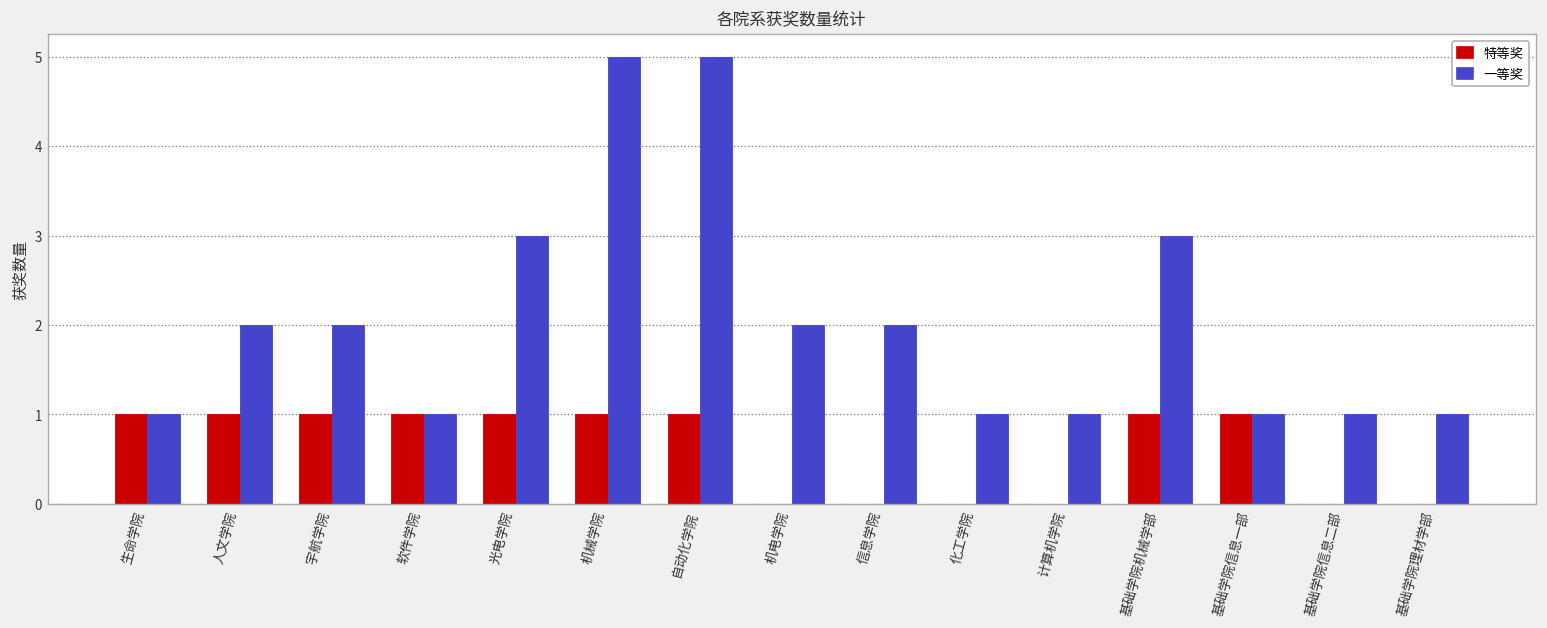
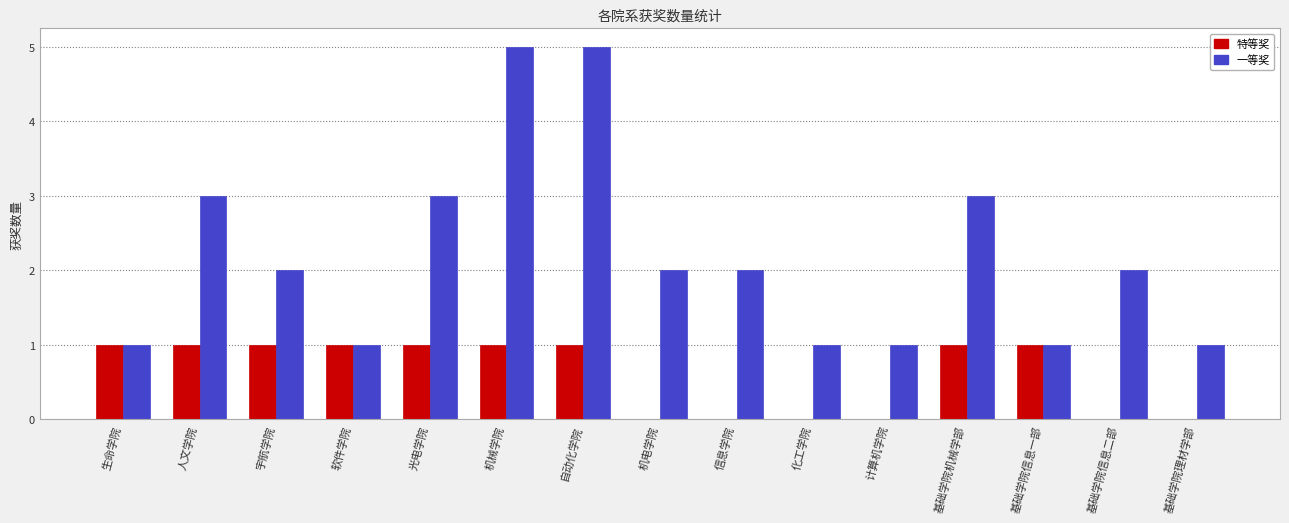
  {
    "特等奖": {
      "生命学院": 1,
      "人文学院": 1,
      "宇航学院": 1,
      "软件学院": 1,
      "光电学院": 1,
      "机械学院": 1,
      "自动化学院": 1,
      "机电学院": 0,
      "信息学院": 0,
      "化工学院": 0,
      "计算机学院": 0,
      "基础学院机械学部": 1,
      "基础学院信息一部": 1,
      "基础学院信息二部": 0,
      "基础学院理材学部": 0
    },
    "一等奖": {
      "生命学院": 1,
-     "人文学院": 2,
+     "人文学院": 3,
      "宇航学院": 2,
      "软件学院": 1,
      "光电学院": 3,
      "机械学院": 5,
      "自动化学院": 5,
      "机电学院": 2,
      "信息学院": 2,
      "化工学院": 1,
      "计算机学院": 1,
      "基础学院机械学部": 3,
      "基础学院信息一部": 1,
-     "基础学院信息二部": 1,
+     "基础学院信息二部": 2,
      "基础学院理材学部": 1
    }
  }
